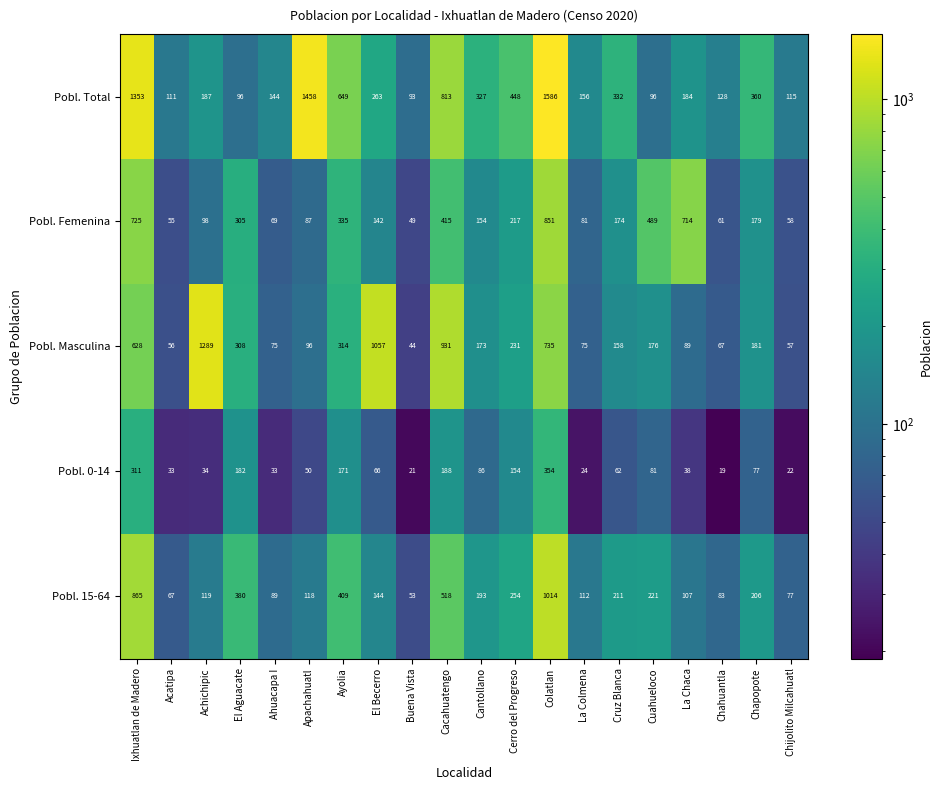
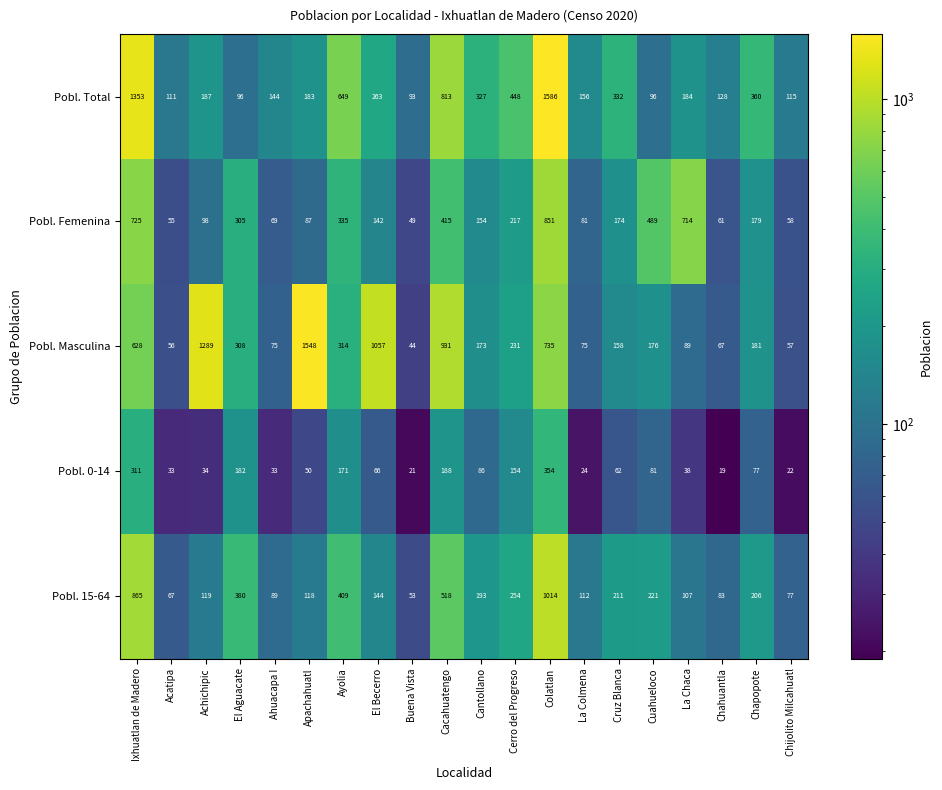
  {
    "Pobl. Total": {
      "Ixhuatlan de Madero": 1353,
      "Acatipa": 111,
      "Achichipic": 187,
      "El Aguacate": 96,
      "Ahuacapa I": 144,
-     "Apachahuatl": 1458,
+     "Apachahuatl": 183,
      "Ayolia": 649,
      "El Becerro": 263,
      "Buena Vista": 93,
      "Cacahuatengo": 813,
      "Cantollano": 327,
      "Cerro del Progreso": 448,
      "Colatlan": 1586,
      "La Colmena": 156,
      "Cruz Blanca": 332,
      "Cuahueloco": 96,
      "La Chaca": 184,
      "Chahuantla": 128,
      "Chapopote": 360,
      "Chijolito Milcahuatl": 115
    },
    "Pobl. Femenina": {
      "Ixhuatlan de Madero": 725,
      "Acatipa": 55,
      "Achichipic": 98,
      "El Aguacate": 305,
      "Ahuacapa I": 69,
      "Apachahuatl": 87,
      "Ayolia": 335,
      "El Becerro": 142,
      "Buena Vista": 49,
      "Cacahuatengo": 415,
      "Cantollano": 154,
      "Cerro del Progreso": 217,
      "Colatlan": 851,
      "La Colmena": 81,
      "Cruz Blanca": 174,
      "Cuahueloco": 489,
      "La Chaca": 714,
      "Chahuantla": 61,
      "Chapopote": 179,
      "Chijolito Milcahuatl": 58
    },
    "Pobl. Masculina": {
      "Ixhuatlan de Madero": 628,
      "Acatipa": 56,
      "Achichipic": 1289,
      "El Aguacate": 308,
      "Ahuacapa I": 75,
-     "Apachahuatl": 96,
+     "Apachahuatl": 1548,
      "Ayolia": 314,
      "El Becerro": 1057,
      "Buena Vista": 44,
      "Cacahuatengo": 931,
      "Cantollano": 173,
      "Cerro del Progreso": 231,
      "Colatlan": 735,
      "La Colmena": 75,
      "Cruz Blanca": 158,
      "Cuahueloco": 176,
      "La Chaca": 89,
      "Chahuantla": 67,
      "Chapopote": 181,
      "Chijolito Milcahuatl": 57
    },
    "Pobl. 0-14": {
      "Ixhuatlan de Madero": 311,
      "Acatipa": 33,
      "Achichipic": 34,
      "El Aguacate": 182,
      "Ahuacapa I": 33,
      "Apachahuatl": 50,
      "Ayolia": 171,
      "El Becerro": 66,
      "Buena Vista": 21,
      "Cacahuatengo": 188,
      "Cantollano": 86,
      "Cerro del Progreso": 154,
      "Colatlan": 354,
      "La Colmena": 24,
      "Cruz Blanca": 62,
      "Cuahueloco": 81,
      "La Chaca": 38,
      "Chahuantla": 19,
      "Chapopote": 77,
      "Chijolito Milcahuatl": 22
    },
    "Pobl. 15-64": {
      "Ixhuatlan de Madero": 865,
      "Acatipa": 67,
      "Achichipic": 119,
      "El Aguacate": 380,
      "Ahuacapa I": 89,
      "Apachahuatl": 118,
      "Ayolia": 409,
      "El Becerro": 144,
      "Buena Vista": 53,
      "Cacahuatengo": 518,
      "Cantollano": 193,
      "Cerro del Progreso": 254,
      "Colatlan": 1014,
      "La Colmena": 112,
      "Cruz Blanca": 211,
      "Cuahueloco": 221,
      "La Chaca": 107,
      "Chahuantla": 83,
      "Chapopote": 206,
      "Chijolito Milcahuatl": 77
    }
  }
